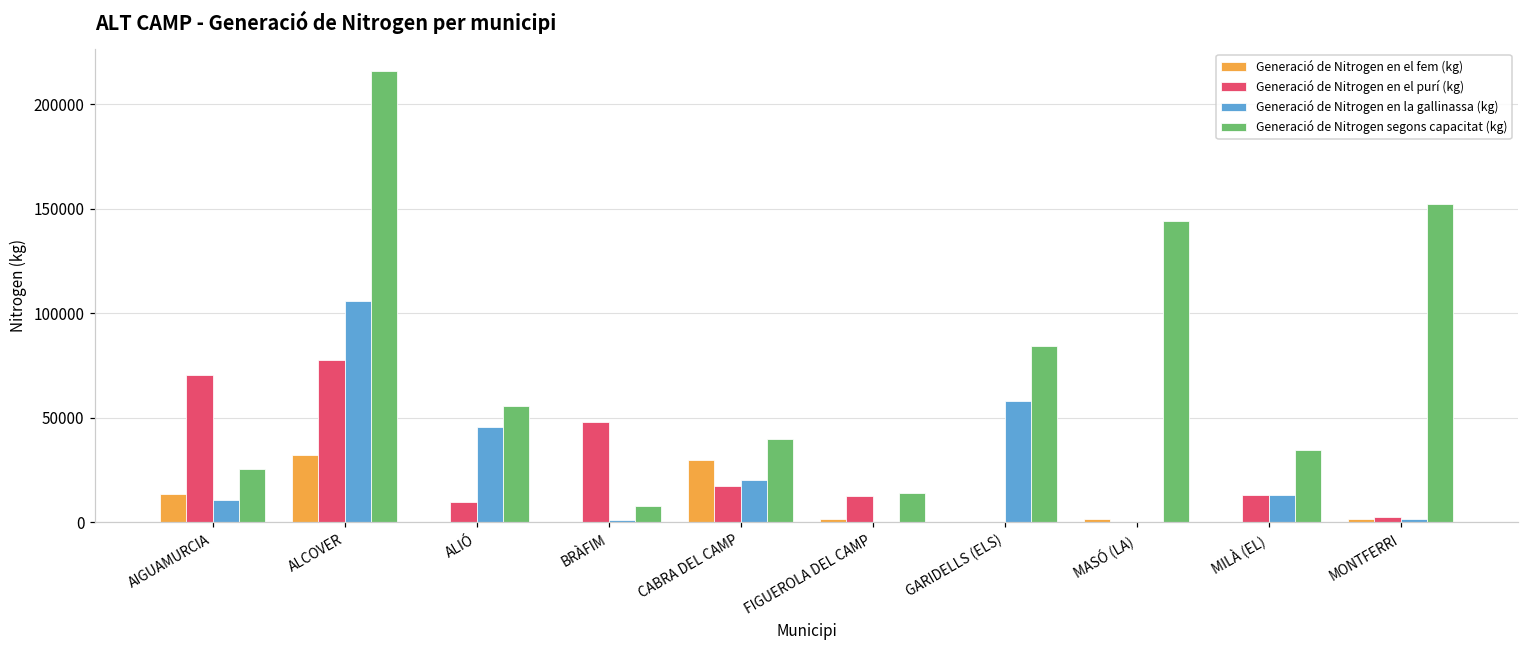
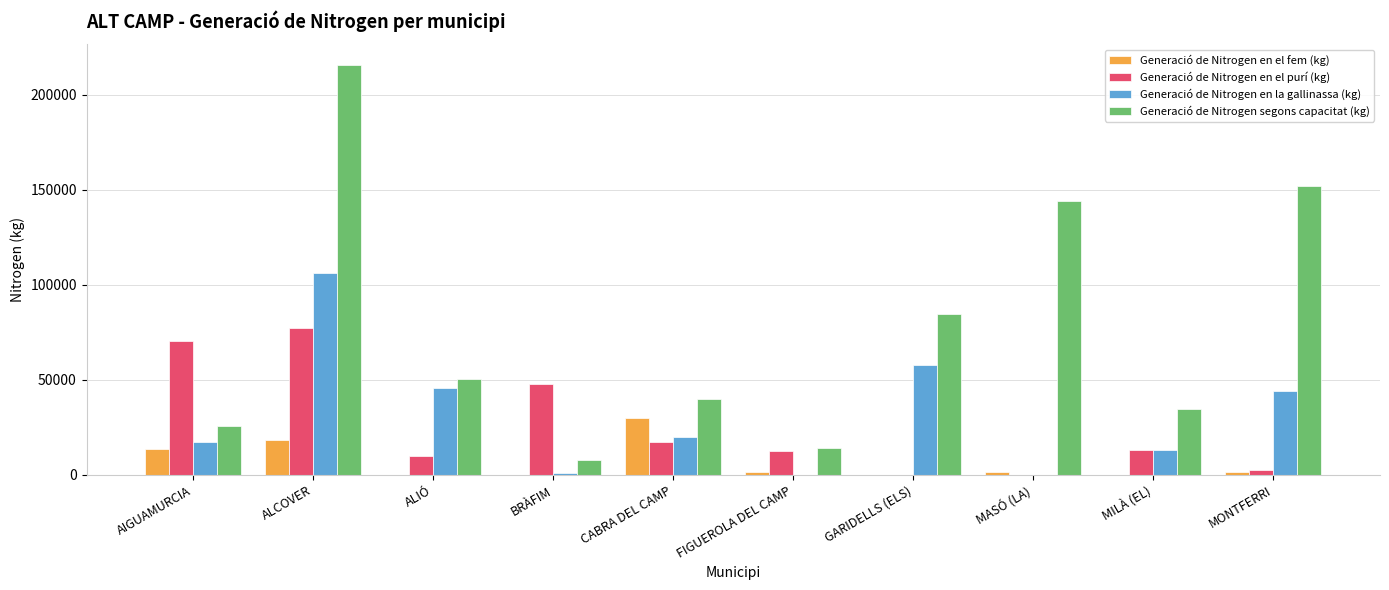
  {
    "Generació de Nitrogen en el fem (kg)": {
      "AIGUAMURCIA": 14000,
-     "ALCOVER": 32000,
+     "ALCOVER": 18000,
      "ALIÓ": 0,
      "BRÀFIM": 0,
      "CABRA DEL CAMP": 30000,
      "FIGUEROLA DEL CAMP": 2000,
      "MASÓ (LA)": 1000,
      "MILÀ (EL)": 0,
      "MONTFERRI": 2000
    },
    "Generació de Nitrogen en el purí (kg)": {
      "AIGUAMURCIA": 71000,
      "ALCOVER": 78000,
      "ALIÓ": 10000,
      "BRÀFIM": 48000,
      "CABRA DEL CAMP": 17000,
      "FIGUEROLA DEL CAMP": 13000,
      "GARIDELLS (ELS)": 0,
      "MASÓ (LA)": 0,
      "MILÀ (EL)": 13000,
      "MONTFERRI": 2000
    },
    "Generació de Nitrogen en la gallinassa (kg)": {
-     "AIGUAMURCIA": 11000,
+     "AIGUAMURCIA": 17000,
      "ALCOVER": 106000,
      "ALIÓ": 46000,
      "CABRA DEL CAMP": 20000,
      "FIGUEROLA DEL CAMP": 0,
      "GARIDELLS (ELS)": 58000,
      "MASÓ (LA)": 0,
      "MILÀ (EL)": 13000,
-     "MONTFERRI": 2000
+     "MONTFERRI": 44000
    },
    "Generació de Nitrogen segons capacitat (kg)": {
      "AIGUAMURCIA": 26000,
      "ALCOVER": 216000,
-     "ALIÓ": 56000,
+     "ALIÓ": 50000,
      "BRÀFIM": 8000,
      "CABRA DEL CAMP": 40000,
      "FIGUEROLA DEL CAMP": 14000,
      "GARIDELLS (ELS)": 85000,
      "MASÓ (LA)": 144000,
      "MILÀ (EL)": 35000,
      "MONTFERRI": 152000
    }
  }
